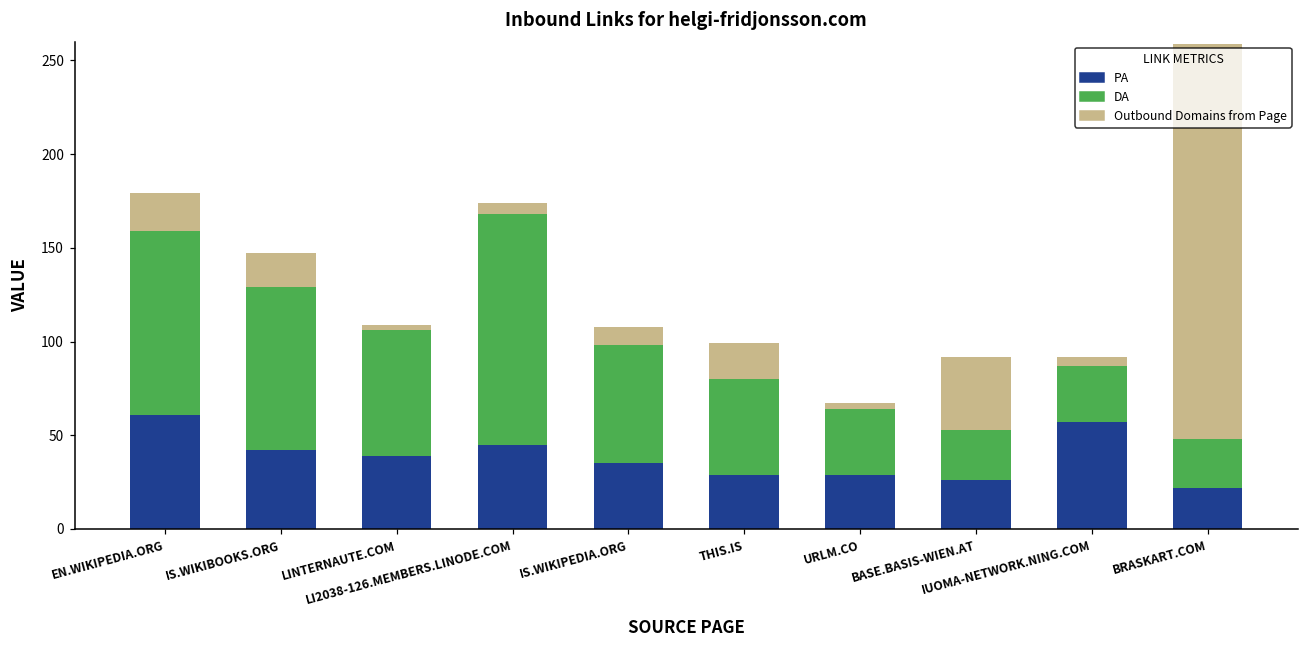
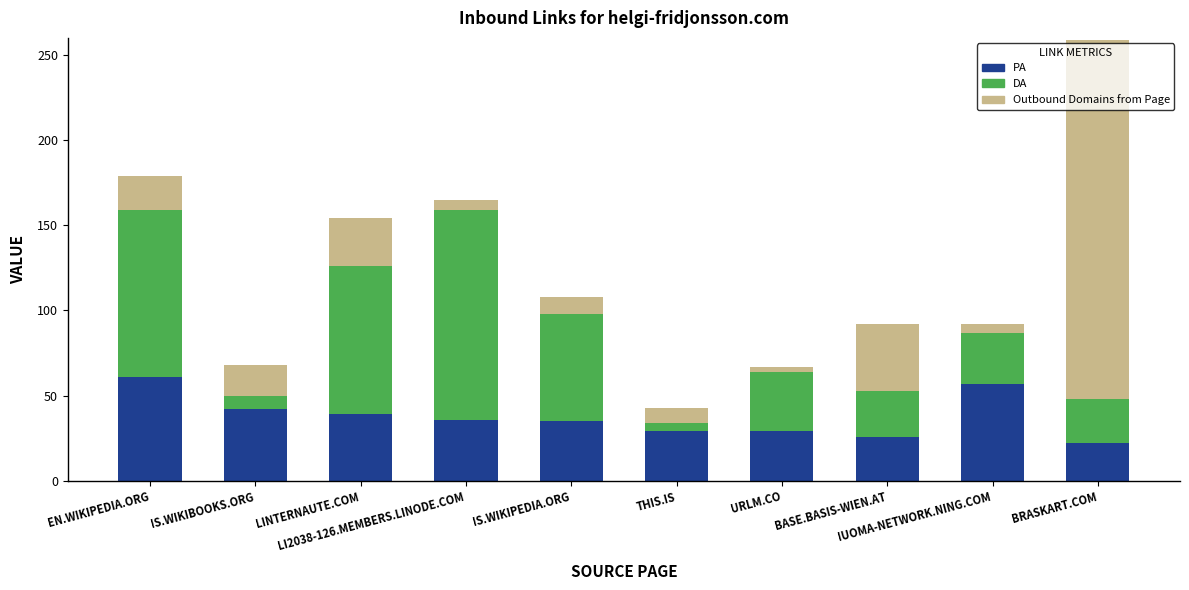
  {
    "PA": {
      "EN.WIKIPEDIA.ORG": 61,
      "IS.WIKIBOOKS.ORG": 42,
      "LINTERNAUTE.COM": 39,
-     "LI2038-126.MEMBERS.LINODE.COM": 45,
+     "LI2038-126.MEMBERS.LINODE.COM": 36,
      "IS.WIKIPEDIA.ORG": 35,
      "THIS.IS": 29,
      "URLM.CO": 29,
      "BASE.BASIS-WIEN.AT": 26,
      "IUOMA-NETWORK.NING.COM": 57,
      "BRASKART.COM": 22
    },
    "DA": {
      "EN.WIKIPEDIA.ORG": 98,
-     "IS.WIKIBOOKS.ORG": 87,
-     "LINTERNAUTE.COM": 67,
+     "IS.WIKIBOOKS.ORG": 8,
+     "LINTERNAUTE.COM": 87,
      "LI2038-126.MEMBERS.LINODE.COM": 123,
      "IS.WIKIPEDIA.ORG": 63,
-     "THIS.IS": 51,
+     "THIS.IS": 5,
      "URLM.CO": 35,
      "BASE.BASIS-WIEN.AT": 27,
      "IUOMA-NETWORK.NING.COM": 30,
      "BRASKART.COM": 26
    },
    "Outbound Domains from Page": {
      "EN.WIKIPEDIA.ORG": 20,
      "IS.WIKIBOOKS.ORG": 18,
-     "LINTERNAUTE.COM": 3,
+     "LINTERNAUTE.COM": 28,
      "LI2038-126.MEMBERS.LINODE.COM": 6,
      "IS.WIKIPEDIA.ORG": 10,
-     "THIS.IS": 19,
+     "THIS.IS": 9,
      "URLM.CO": 3,
      "BASE.BASIS-WIEN.AT": 39,
      "IUOMA-NETWORK.NING.COM": 5,
      "BRASKART.COM": 211
    }
  }
